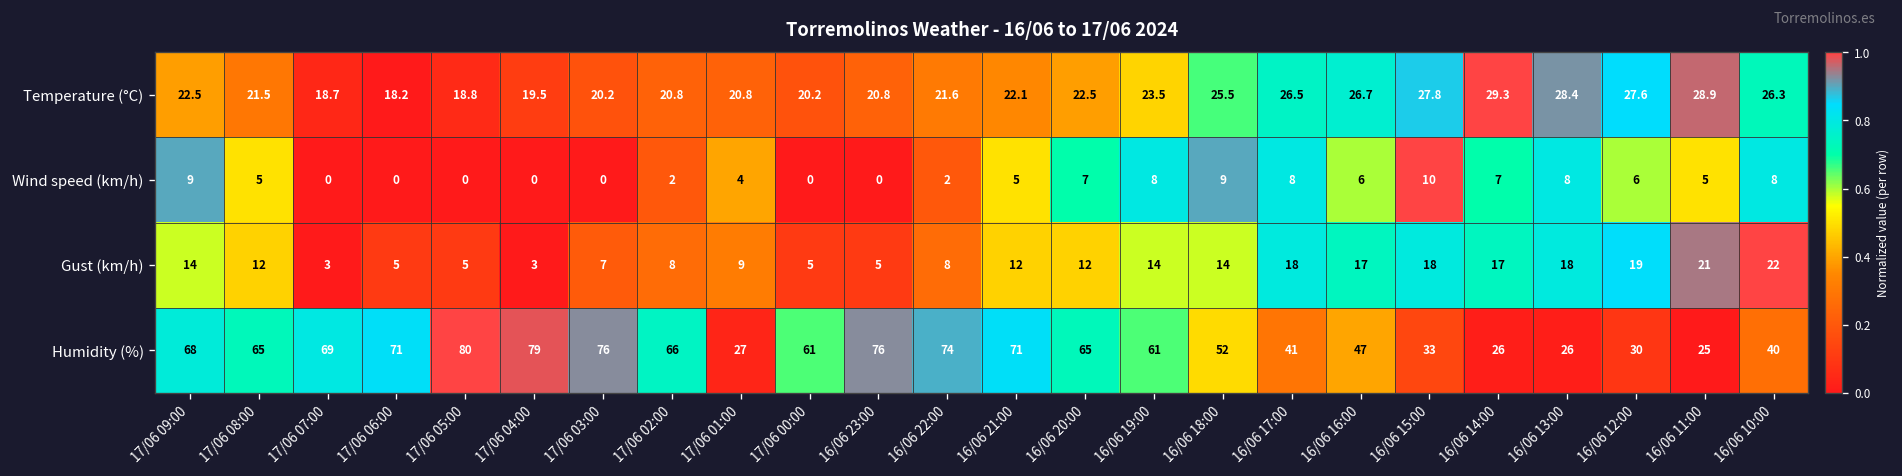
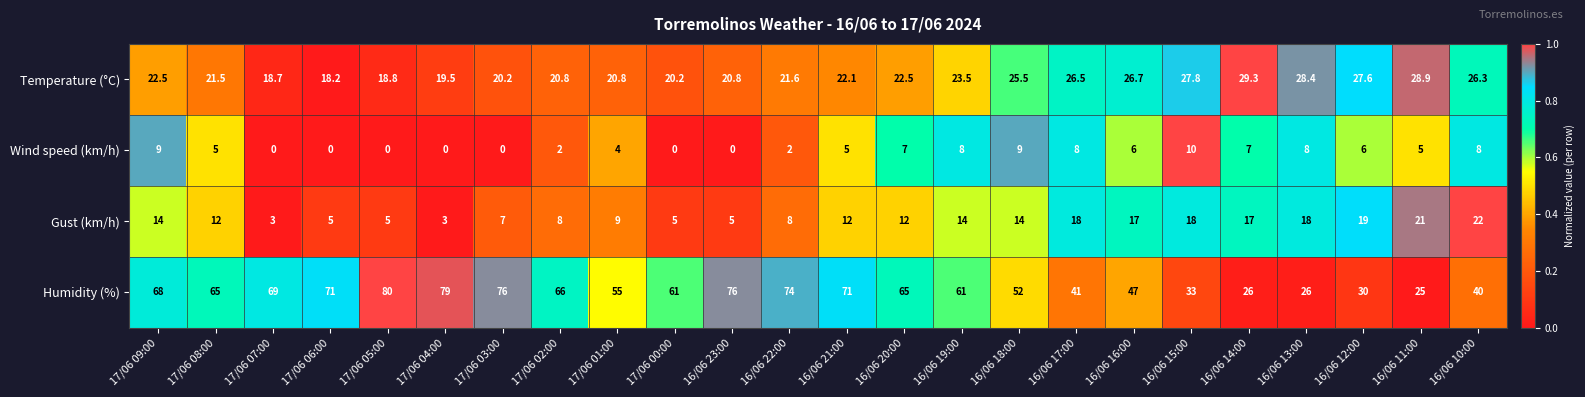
  {
    "Temperature (°C)": {
      "17/06 09:00": 22.5,
      "17/06 08:00": 21.5,
      "17/06 07:00": 18.7,
      "17/06 06:00": 18.2,
      "17/06 05:00": 18.8,
      "17/06 04:00": 19.5,
      "17/06 03:00": 20.2,
      "17/06 02:00": 20.8,
      "17/06 01:00": 20.8,
      "17/06 00:00": 20.2,
      "16/06 23:00": 20.8,
      "16/06 22:00": 21.6,
      "16/06 21:00": 22.1,
      "16/06 20:00": 22.5,
      "16/06 19:00": 23.5,
      "16/06 18:00": 25.5,
      "16/06 17:00": 26.5,
      "16/06 16:00": 26.7,
      "16/06 15:00": 27.8,
      "16/06 14:00": 29.3,
      "16/06 13:00": 28.4,
      "16/06 12:00": 27.6,
      "16/06 11:00": 28.9,
      "16/06 10:00": 26.3
    },
    "Wind speed (km/h)": {
      "17/06 09:00": 9,
      "17/06 08:00": 5,
      "17/06 07:00": 0,
      "17/06 06:00": 0,
      "17/06 05:00": 0,
      "17/06 04:00": 0,
      "17/06 03:00": 0,
      "17/06 02:00": 2,
      "17/06 01:00": 4,
      "17/06 00:00": 0,
      "16/06 23:00": 0,
      "16/06 22:00": 2,
      "16/06 21:00": 5,
      "16/06 20:00": 7,
      "16/06 19:00": 8,
      "16/06 18:00": 9,
      "16/06 17:00": 8,
      "16/06 16:00": 6,
      "16/06 15:00": 10,
      "16/06 14:00": 7,
      "16/06 13:00": 8,
      "16/06 12:00": 6,
      "16/06 11:00": 5,
      "16/06 10:00": 8
    },
    "Gust (km/h)": {
      "17/06 09:00": 14,
      "17/06 08:00": 12,
      "17/06 07:00": 3,
      "17/06 06:00": 5,
      "17/06 05:00": 5,
      "17/06 04:00": 3,
      "17/06 03:00": 7,
      "17/06 02:00": 8,
      "17/06 01:00": 9,
      "17/06 00:00": 5,
      "16/06 23:00": 5,
      "16/06 22:00": 8,
      "16/06 21:00": 12,
      "16/06 20:00": 12,
      "16/06 19:00": 14,
      "16/06 18:00": 14,
      "16/06 17:00": 18,
      "16/06 16:00": 17,
      "16/06 15:00": 18,
      "16/06 14:00": 17,
      "16/06 13:00": 18,
      "16/06 12:00": 19,
      "16/06 11:00": 21,
      "16/06 10:00": 22
    },
    "Humidity (%)": {
      "17/06 09:00": 68,
      "17/06 08:00": 65,
      "17/06 07:00": 69,
      "17/06 06:00": 71,
      "17/06 05:00": 80,
      "17/06 04:00": 79,
      "17/06 03:00": 76,
      "17/06 02:00": 66,
-     "17/06 01:00": 27,
+     "17/06 01:00": 55,
      "17/06 00:00": 61,
      "16/06 23:00": 76,
      "16/06 22:00": 74,
      "16/06 21:00": 71,
      "16/06 20:00": 65,
      "16/06 19:00": 61,
      "16/06 18:00": 52,
      "16/06 17:00": 41,
      "16/06 16:00": 47,
      "16/06 15:00": 33,
      "16/06 14:00": 26,
      "16/06 13:00": 26,
      "16/06 12:00": 30,
      "16/06 11:00": 25,
      "16/06 10:00": 40
    }
  }
